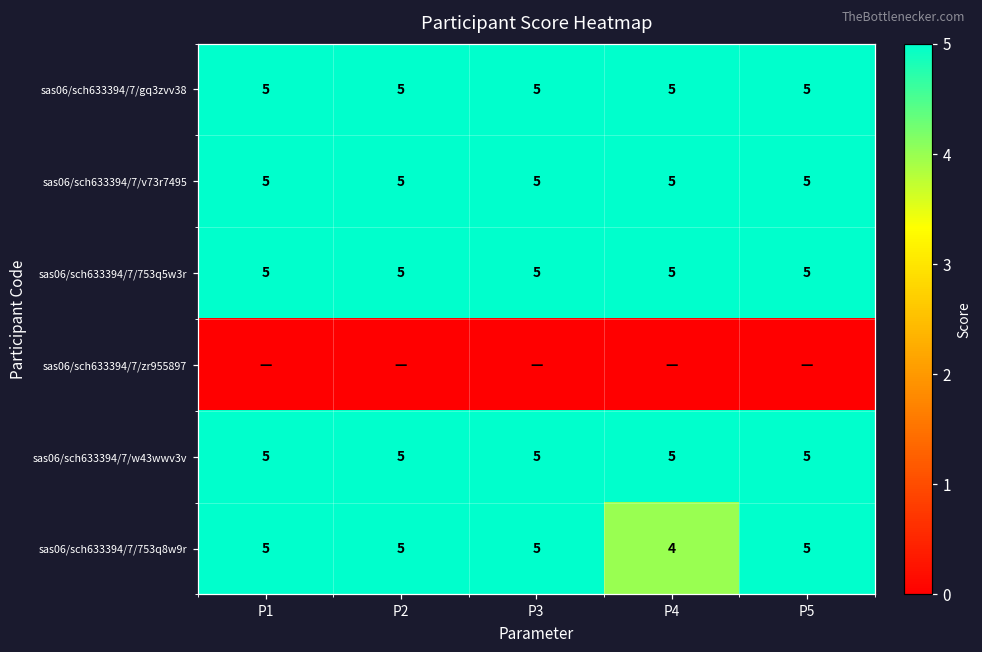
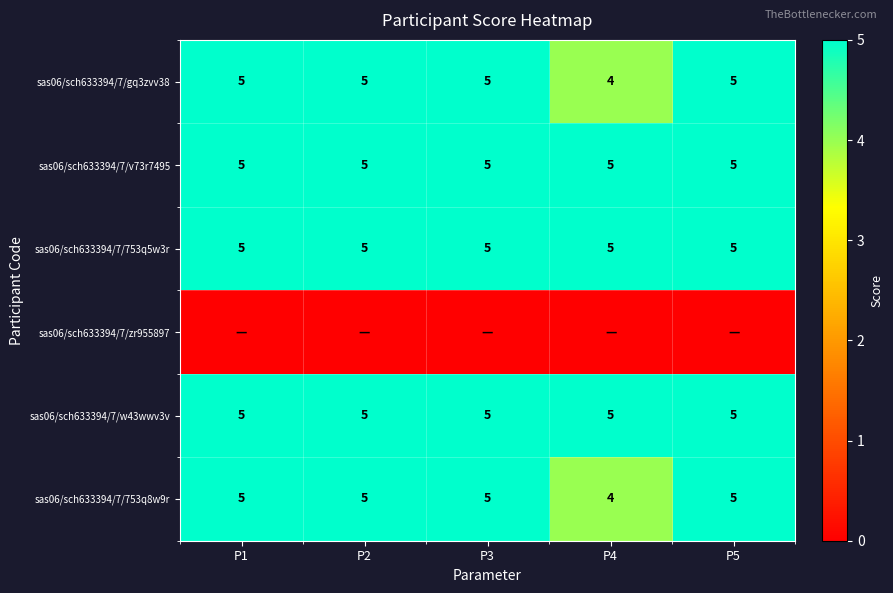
  {
    "sas06/sch633394/7/gq3zvv38": {
      "P1": 5,
      "P2": 5,
      "P3": 5,
-     "P4": 5,
+     "P4": 4,
      "P5": 5
    },
    "sas06/sch633394/7/v73r7495": {
      "P1": 5,
      "P2": 5,
      "P3": 5,
      "P4": 5,
      "P5": 5
    },
    "sas06/sch633394/7/753q5w3r": {
      "P1": 5,
      "P2": 5,
      "P3": 5,
      "P4": 5,
      "P5": 5
    },
    "sas06/sch633394/7/w43wwv3v": {
      "P1": 5,
      "P2": 5,
      "P3": 5,
      "P4": 5,
      "P5": 5
    },
    "sas06/sch633394/7/753q8w9r": {
      "P1": 5,
      "P2": 5,
      "P3": 5,
      "P4": 4,
      "P5": 5
    }
  }
